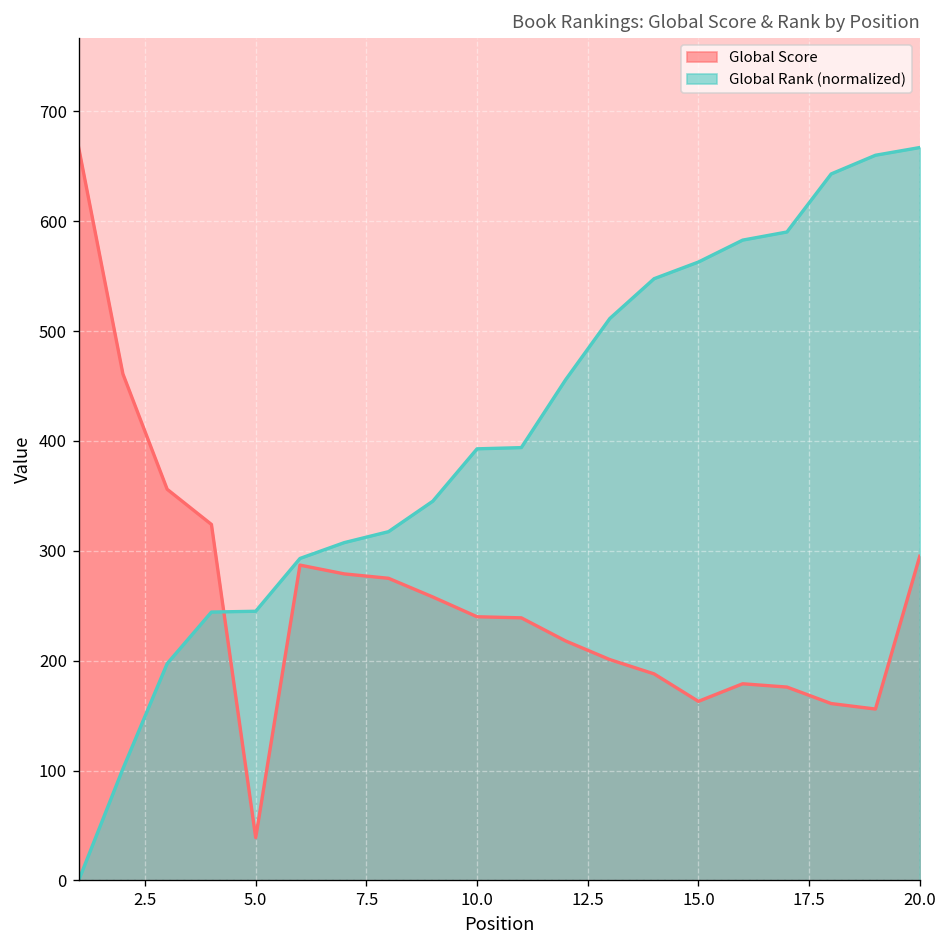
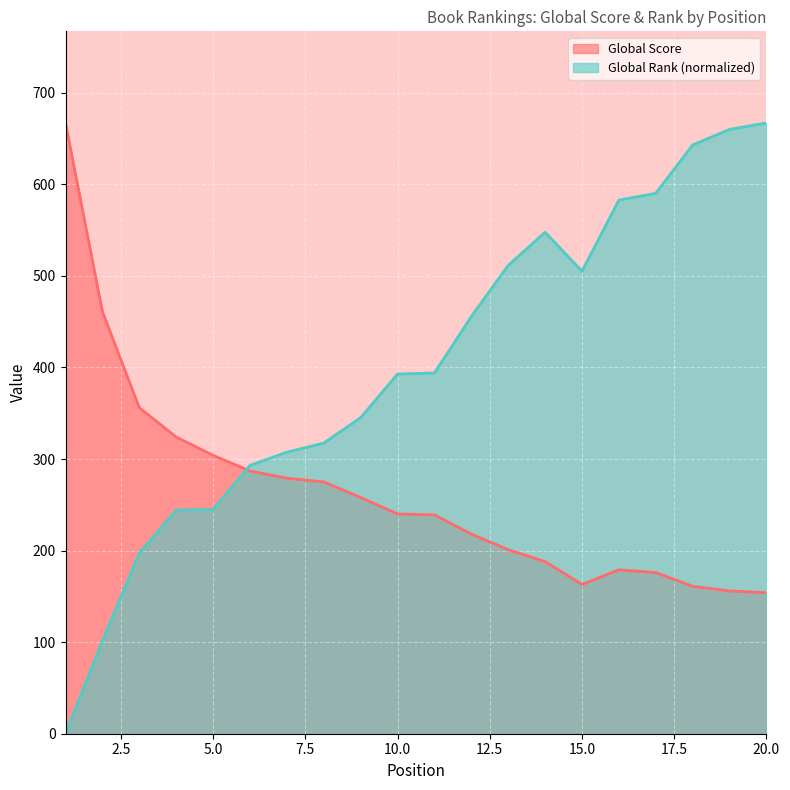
  {
    "Global Score": {
-     "5.0": 40,
+     "5.0": 300,
      "10.0": 240,
      "15.0": 160,
-     "20.0": 300
+     "20.0": 150
    },
    "Global Rank (normalized)": {
      "5.0": 240,
      "10.0": 390,
-     "15.0": 560,
+     "15.0": 510,
      "20.0": 670
    }
  }
